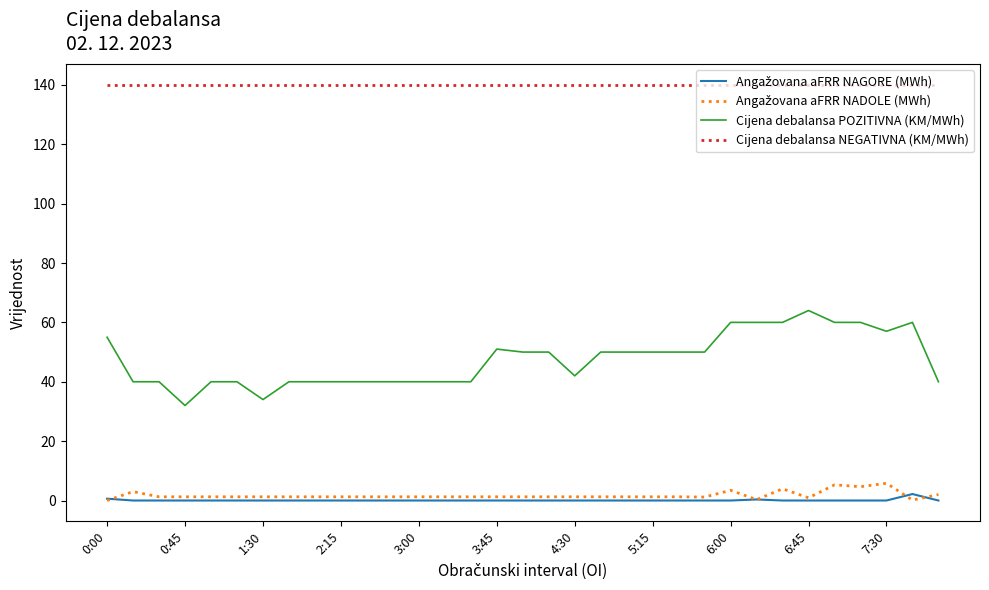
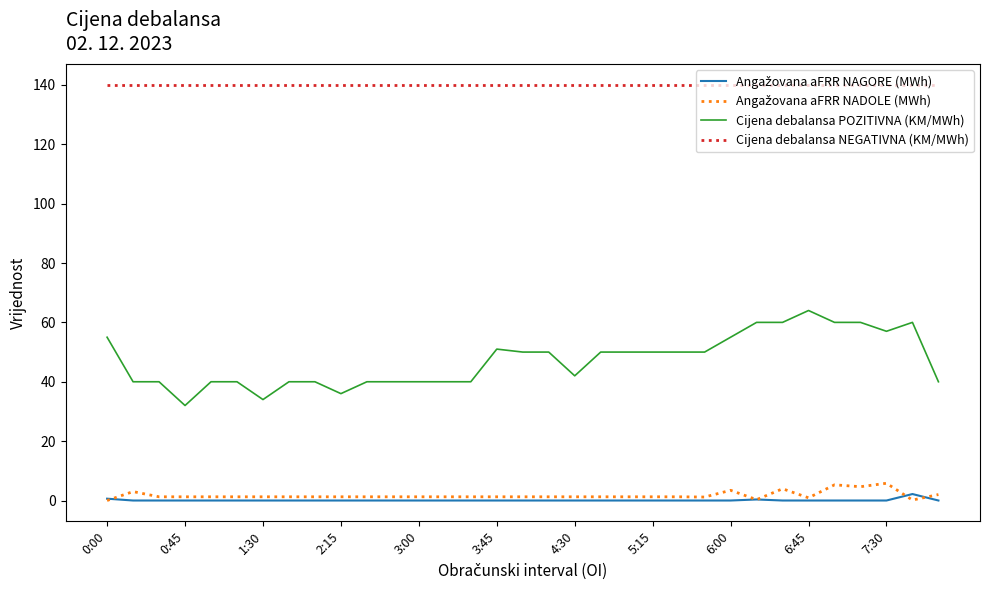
  {
    "Angažovana aFRR NAGORE (MWh)": {
      "0:45": 0,
      "1:30": 0,
      "2:15": 0,
      "3:00": 0,
      "3:45": 0,
      "4:30": 0,
      "5:15": 0,
      "6:00": 0,
      "6:45": 0,
      "7:30": 0
    },
    "Angažovana aFRR NADOLE (MWh)": {
      "0:45": 1,
      "1:30": 1,
      "2:15": 1,
      "3:00": 1,
      "3:45": 1,
      "4:30": 1,
      "5:15": 1,
      "6:00": 3,
      "6:45": 1,
      "7:30": 6
    },
    "Cijena debalansa POZITIVNA (KM/MWh)": {
      "0:00": 55,
      "0:45": 32,
      "1:30": 34,
-     "2:15": 40,
+     "2:15": 36,
      "3:00": 40,
      "3:45": 51,
      "4:30": 42,
      "5:15": 50,
-     "6:00": 60,
+     "6:00": 55,
      "6:45": 64,
      "7:30": 57
    },
    "Cijena debalansa NEGATIVNA (KM/MWh)": {
      "0:00": 140,
      "0:45": 140,
      "1:30": 140,
      "2:15": 140,
      "3:00": 140,
      "3:45": 140,
      "4:30": 140,
      "5:15": 140
    }
  }
